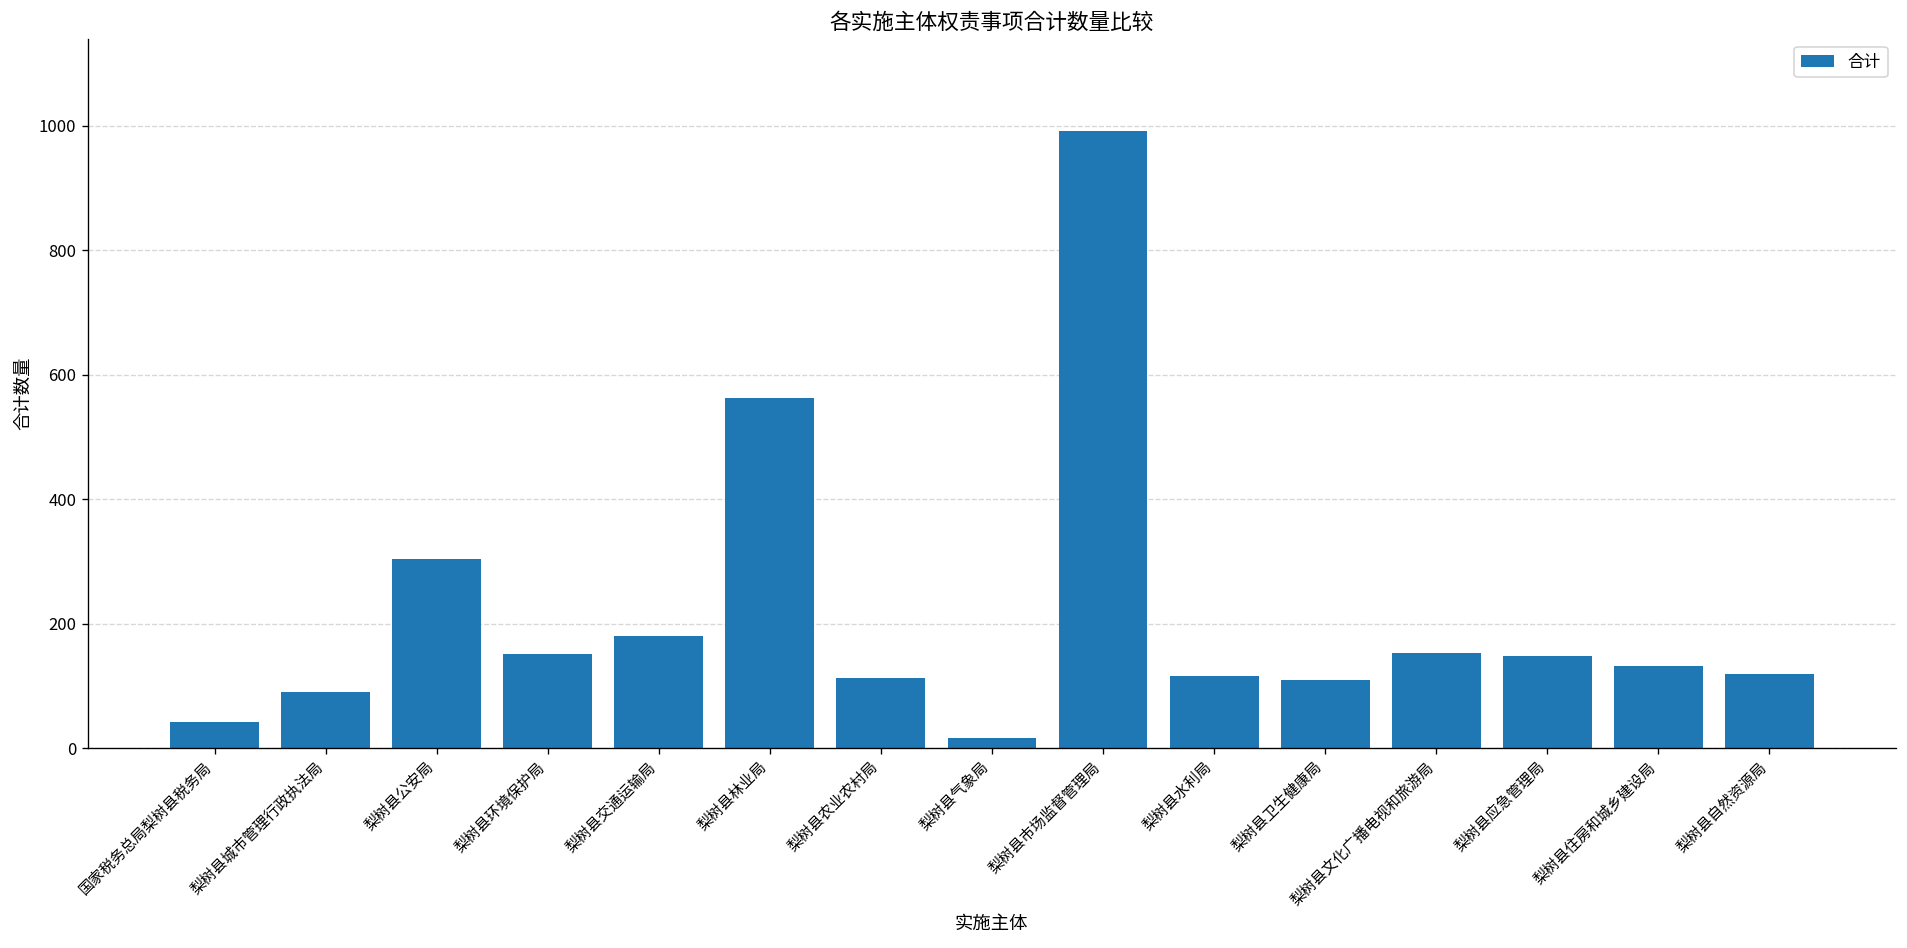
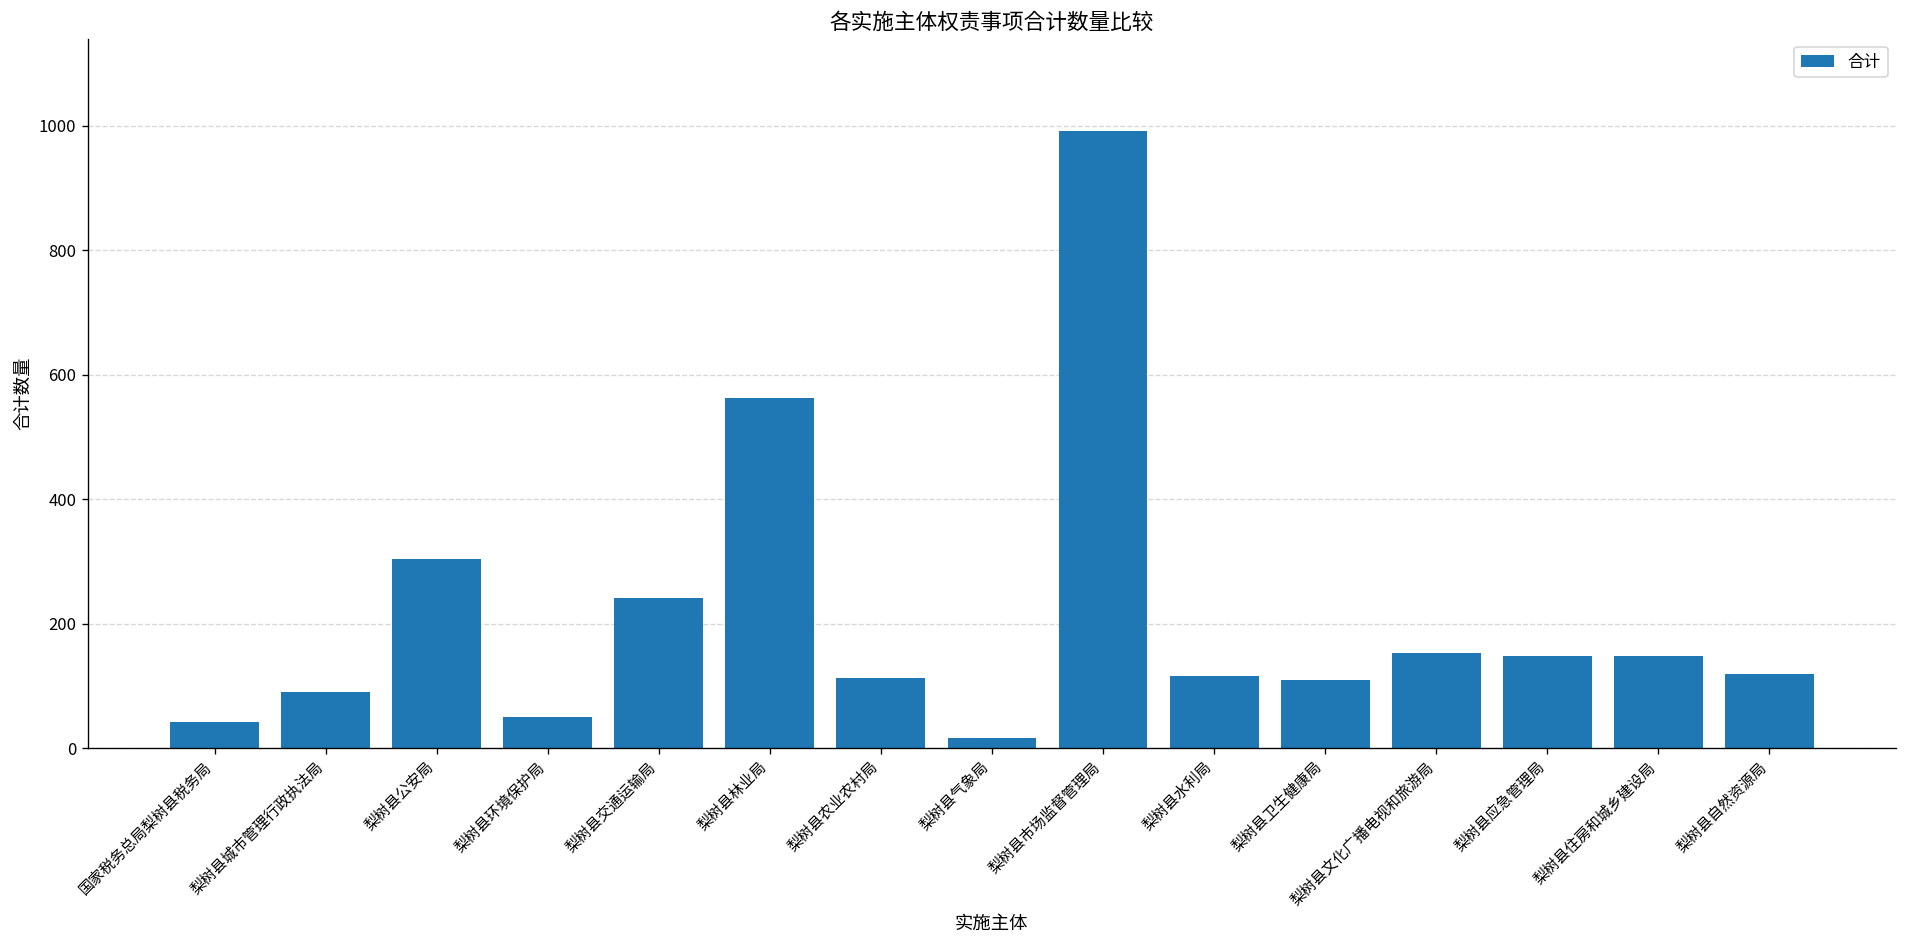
  {
    "国家税务总局梨树县税务局": 40,
    "梨树县城市管理行政执法局": 90,
    "梨树县公安局": 300,
-   "梨树县环境保护局": 150,
-   "梨树县交通运输局": 180,
+   "梨树县环境保护局": 50,
+   "梨树县交通运输局": 240,
    "梨树县林业局": 560,
    "梨树县农业农村局": 110,
    "梨树县气象局": 20,
    "梨树县市场监督管理局": 990,
    "梨树县水利局": 120,
    "梨树县卫生健康局": 110,
    "梨树县文化广播电视和旅游局": 150,
    "梨树县应急管理局": 150,
-   "梨树县住房和城乡建设局": 130,
+   "梨树县住房和城乡建设局": 150,
    "梨树县自然资源局": 120
  }
